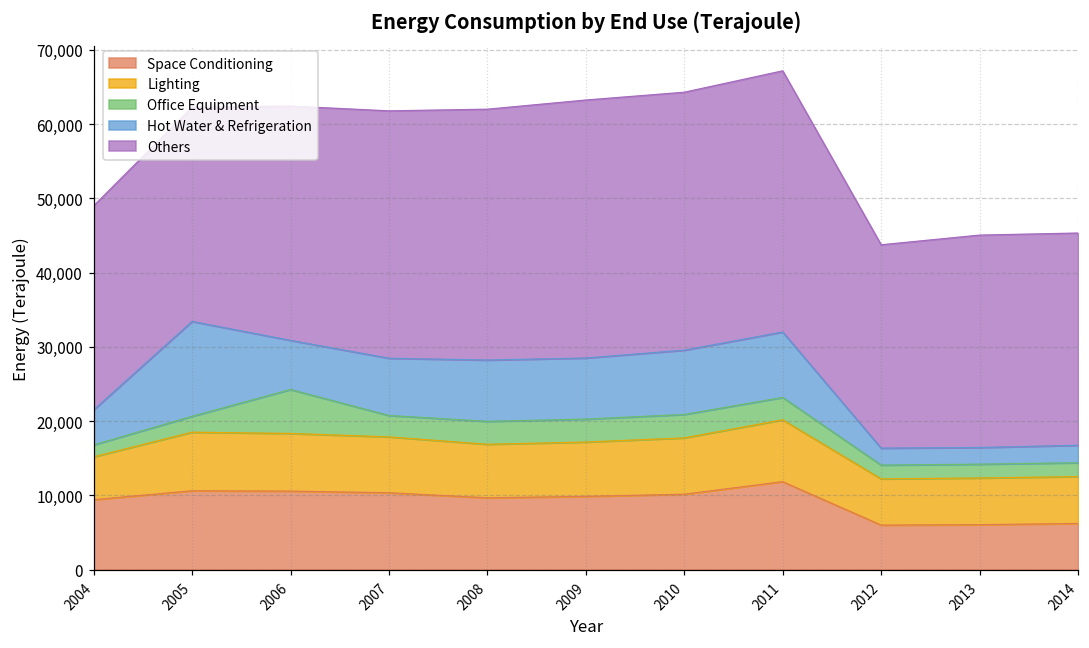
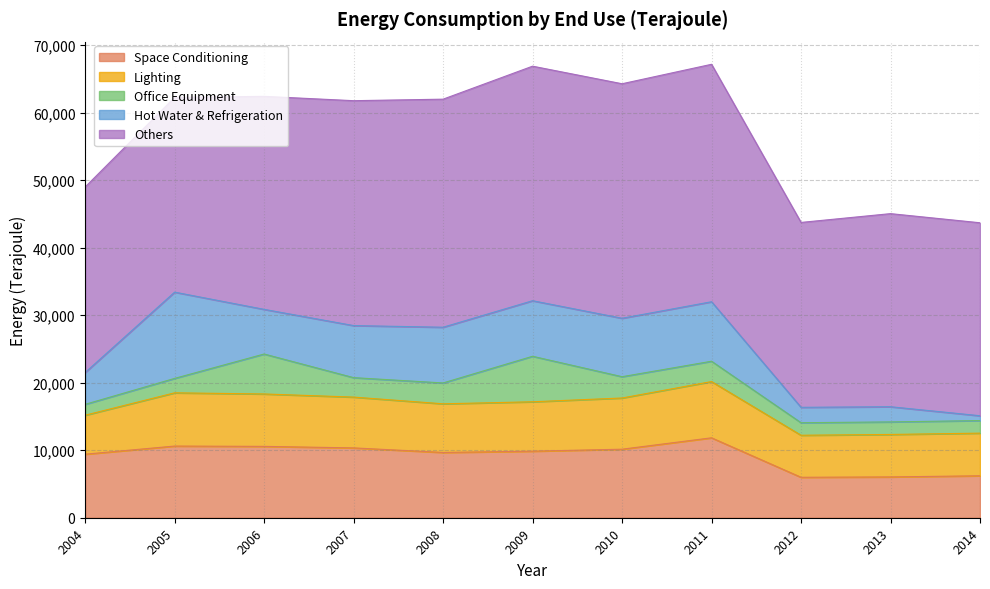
  {
    "Space Conditioning": {
      "2004": "9,000",
      "2005": "11,000",
      "2006": "11,000",
      "2007": "10,000",
      "2008": "10,000",
      "2009": "10,000",
      "2010": "10,000",
      "2011": "12,000",
      "2012": "6,000",
      "2013": "6,000",
      "2014": "6,000"
    },
    "Lighting": {
      "2004": "6,000",
      "2005": "8,000",
      "2006": "8,000",
      "2007": "8,000",
      "2008": "7,000",
      "2009": "7,000",
      "2010": "8,000",
      "2011": "8,000",
      "2012": "6,000",
      "2013": "6,000",
      "2014": "6,000"
    },
    "Office Equipment": {
      "2004": "2,000",
      "2005": "2,000",
      "2006": "6,000",
      "2007": "3,000",
      "2008": "3,000",
-     "2009": "3,000",
+     "2009": "7,000",
      "2010": "3,000",
      "2011": "3,000",
      "2012": "2,000",
      "2013": "2,000",
      "2014": "2,000"
    },
    "Hot Water & Refrigeration": {
      "2004": "5,000",
      "2005": "13,000",
      "2006": "7,000",
      "2007": "8,000",
      "2008": "8,000",
      "2009": "8,000",
      "2010": "9,000",
      "2011": "9,000",
      "2012": "2,000",
      "2013": "2,000",
-     "2014": "2,000"
+     "2014": "1,000"
    },
    "Others": {
      "2004": "27,000",
      "2007": "33,000",
      "2008": "34,000",
      "2009": "35,000",
      "2010": "35,000",
      "2011": "35,000",
      "2012": "27,000",
      "2013": "29,000",
      "2014": "29,000"
    }
  }
